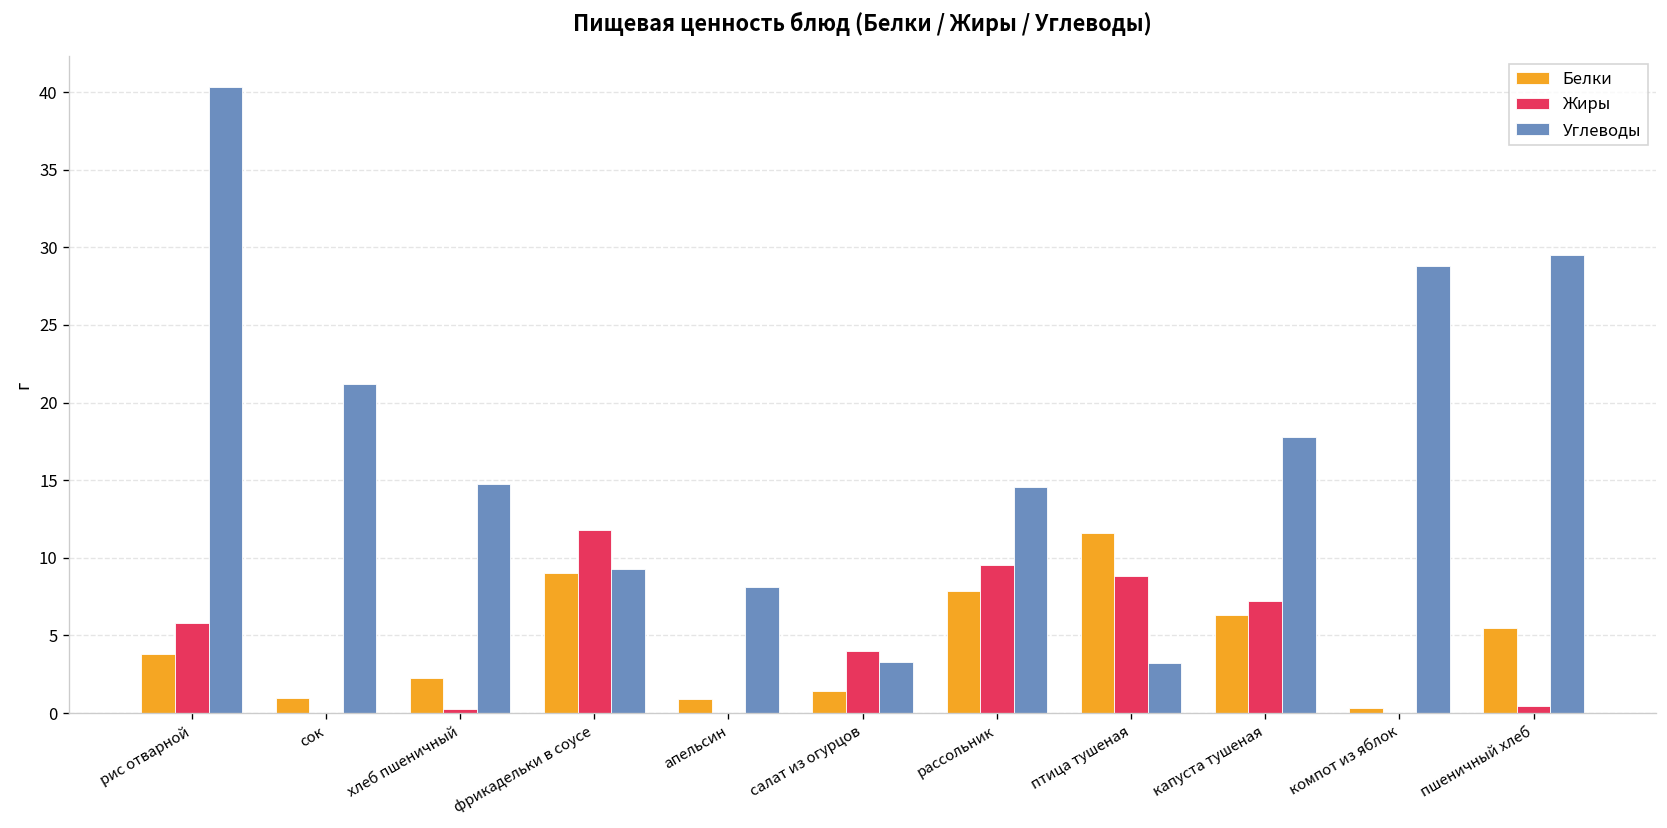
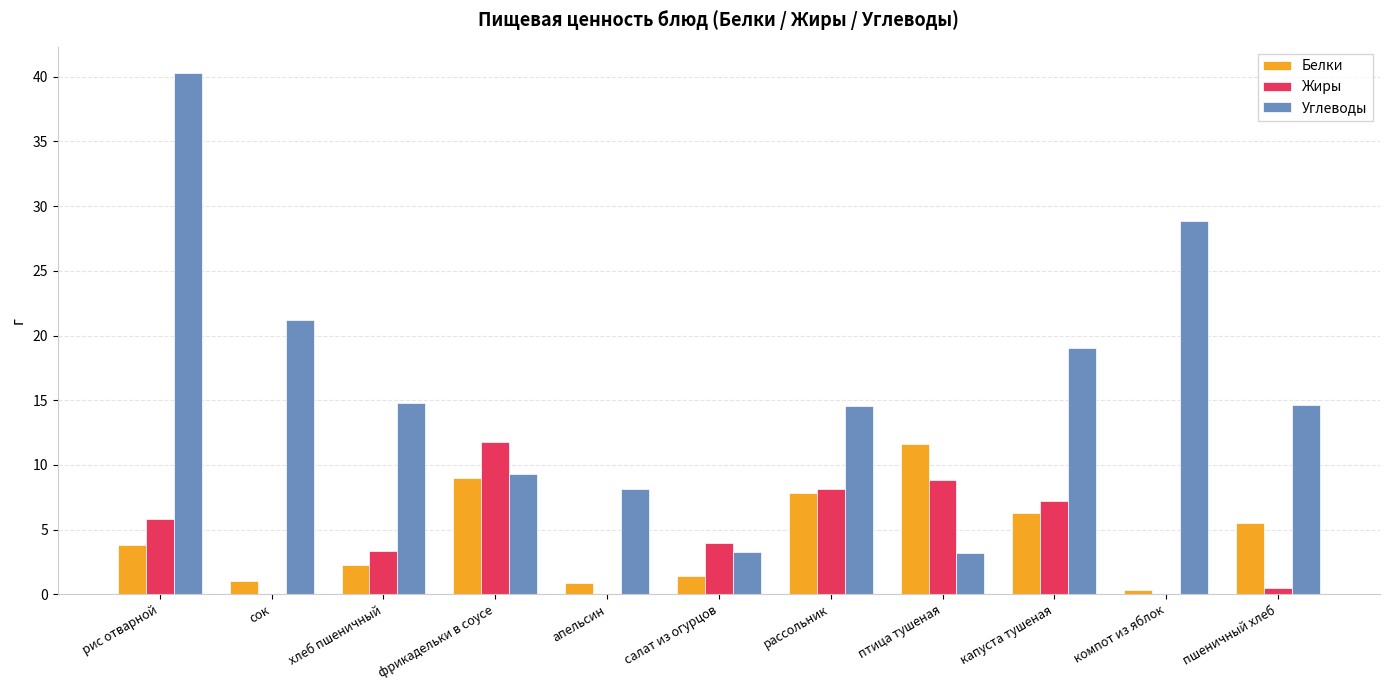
  {
    "Белки": {
      "рис отварной": 3.8,
      "сок": 1.0,
      "хлеб пшеничный": 2.3,
      "фрикадельки в соусе": 9.0,
      "апельсин": 0.9,
      "салат из огурцов": 1.4,
      "рассольник": 7.8,
      "птица тушеная": 11.6,
      "капуста тушеная": 6.3,
      "компот из яблок": 0.3,
      "пшеничный хлеб": 5.5
    },
    "Жиры": {
      "рис отварной": 5.8,
      "сок": 0.0,
-     "хлеб пшеничный": 0.2,
+     "хлеб пшеничный": 3.4,
      "фрикадельки в соусе": 11.8,
      "апельсин": 0.0,
      "салат из огурцов": 4.0,
-     "рассольник": 9.6,
+     "рассольник": 8.1,
      "птица тушеная": 8.8,
      "капуста тушеная": 7.2,
      "пшеничный хлеб": 0.5
    },
    "Углеводы": {
      "рис отварной": 40.3,
      "сок": 21.2,
      "хлеб пшеничный": 14.8,
      "фрикадельки в соусе": 9.3,
      "апельсин": 8.1,
      "салат из огурцов": 3.3,
      "рассольник": 14.6,
      "птица тушеная": 3.2,
-     "капуста тушеная": 17.8,
+     "капуста тушеная": 19.0,
      "компот из яблок": 28.8,
-     "пшеничный хлеб": 29.5
+     "пшеничный хлеб": 14.6
    }
  }
